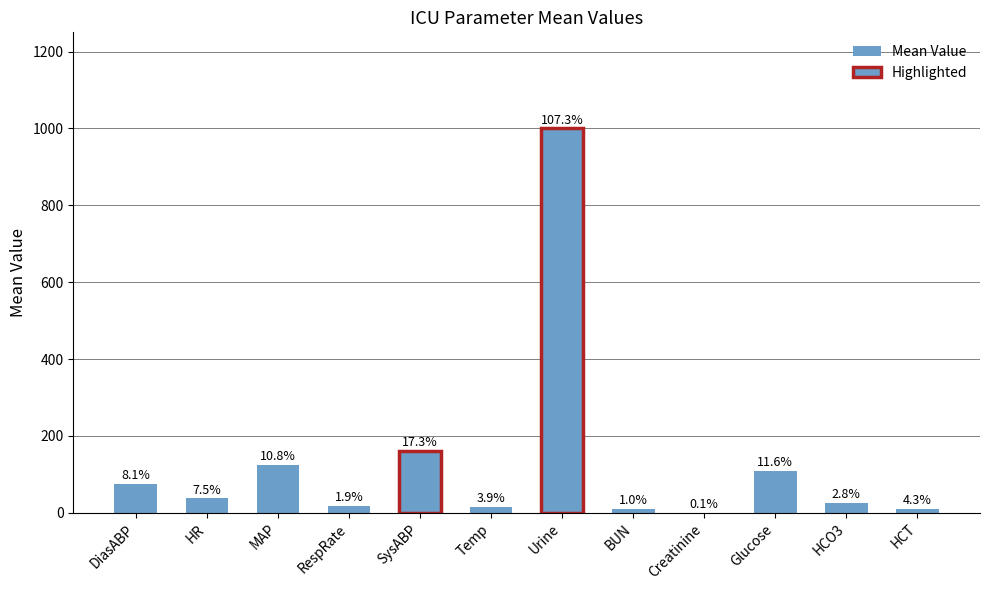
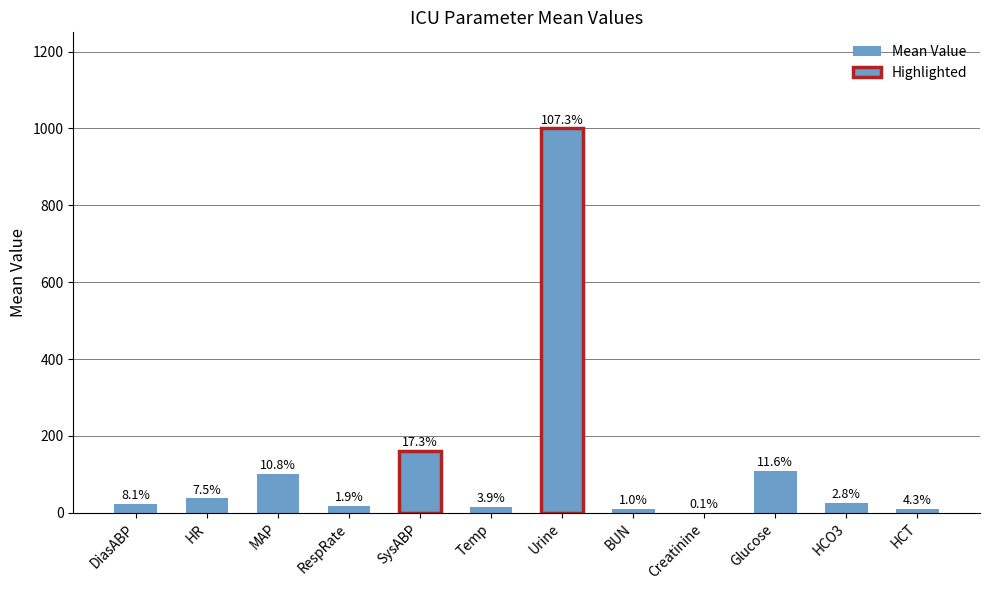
  {
-   "DiasABP": 80,
-   "MAP": 130
+   "DiasABP": 20,
+   "MAP": 100
  }
